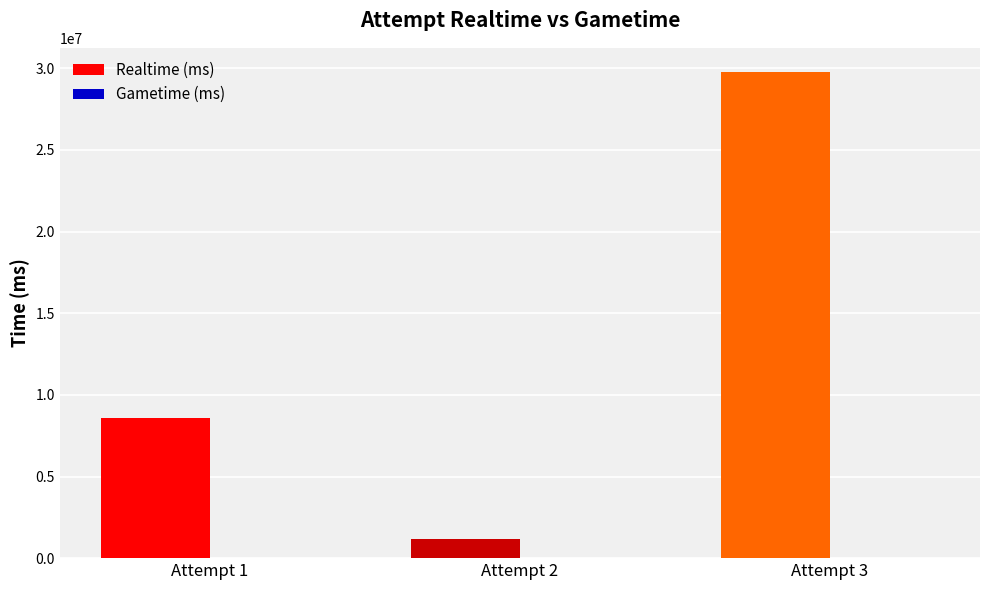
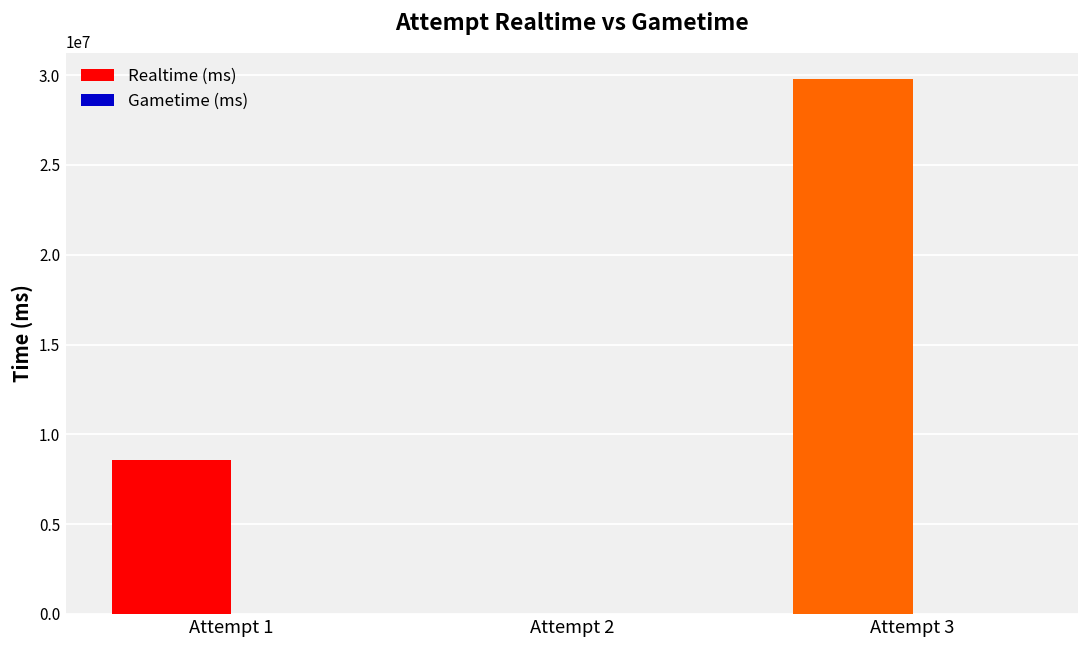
  {
    "Realtime (ms)": {
      "Attempt 1": 8600000,
-     "Attempt 2": 1200000,
+     "Attempt 2": 0,
      "Attempt 3": 29800000
    },
    "Gametime (ms)": {
      "Attempt 1": 0,
      "Attempt 2": 0,
      "Attempt 3": 0
    }
  }
